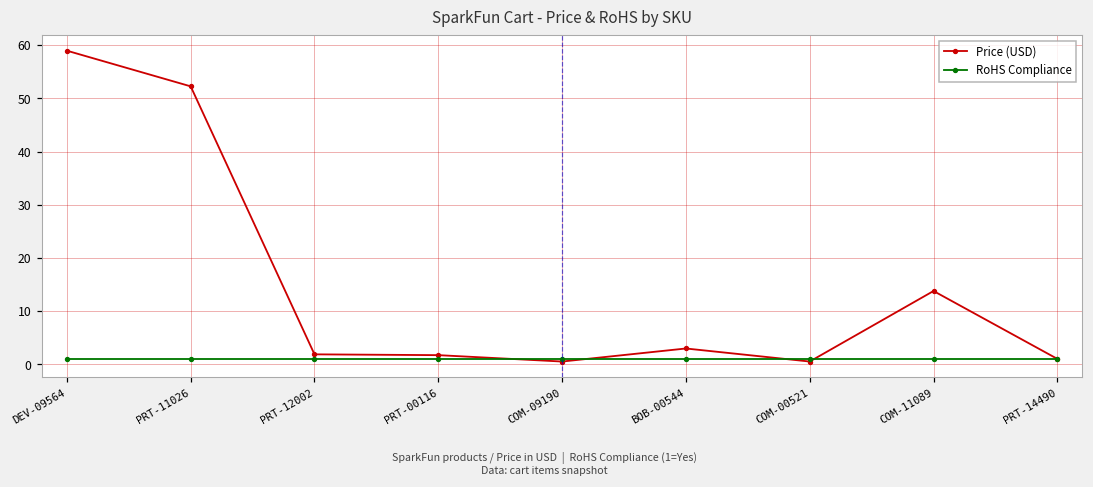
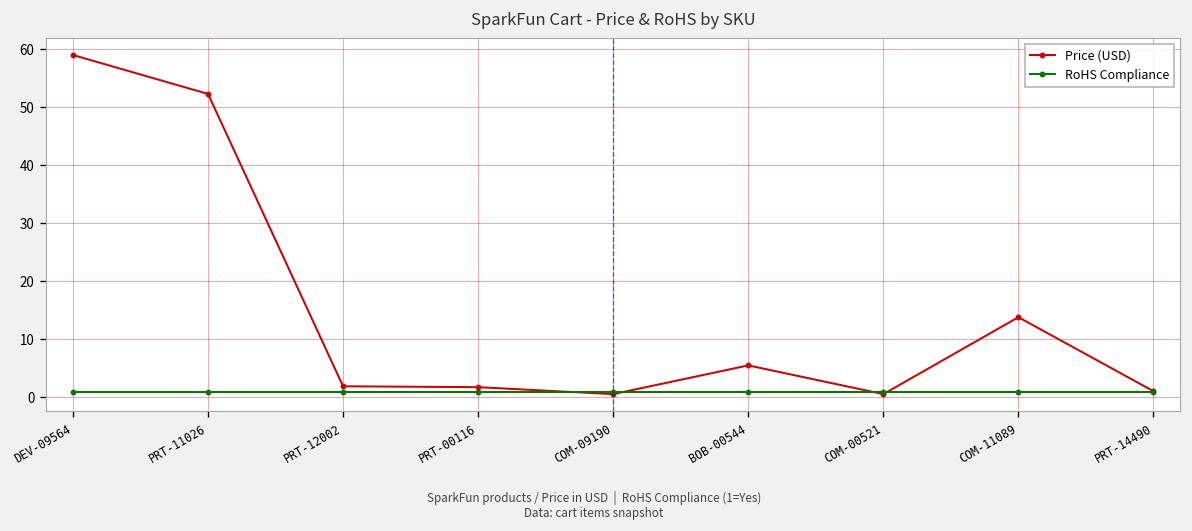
  {
    "Price (USD)": {
      "DEV-09564": 59,
      "PRT-11026": 52,
      "PRT-12002": 2,
      "PRT-00116": 2,
-     "BOB-00544": 3,
+     "BOB-00544": 6,
      "COM-11089": 14
    },
    "RoHS Compliance": {
      "DEV-09564": 1,
      "PRT-11026": 1,
      "PRT-12002": 1,
      "PRT-00116": 1,
      "BOB-00544": 1,
      "COM-11089": 1
    }
  }
